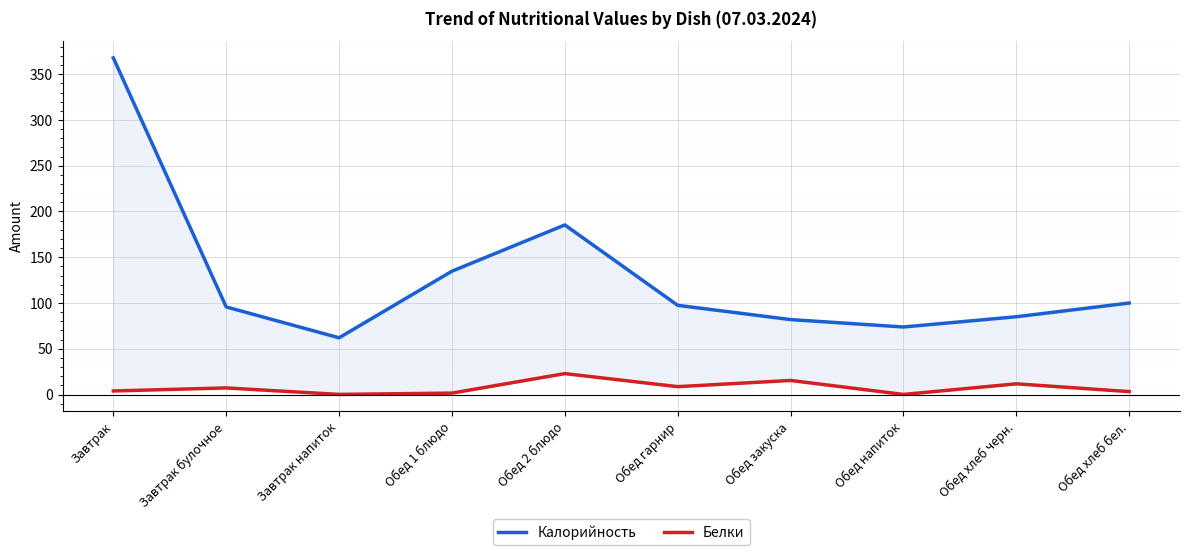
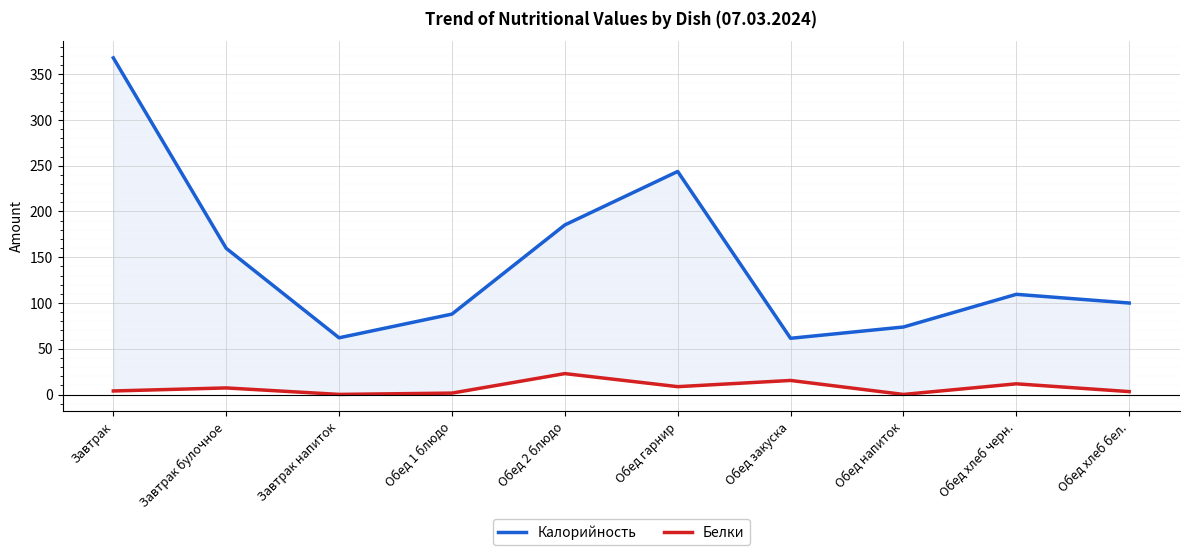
  {
    "Калорийность": {
      "Завтрак": 370,
-     "Завтрак булочное": 100,
+     "Завтрак булочное": 160,
      "Завтрак напиток": 60,
-     "Обед 1 блюдо": 130,
+     "Обед 1 блюдо": 90,
      "Обед 2 блюдо": 190,
-     "Обед гарнир": 100,
-     "Обед закуска": 80,
+     "Обед гарнир": 240,
+     "Обед закуска": 60,
      "Обед напиток": 70,
-     "Обед хлеб черн.": 90,
+     "Обед хлеб черн.": 110,
      "Обед хлеб бел.": 100
    },
    "Белки": {
      "Завтрак": 0,
      "Завтрак булочное": 10,
      "Завтрак напиток": 0,
      "Обед 1 блюдо": 0,
      "Обед 2 блюдо": 20,
      "Обед гарнир": 10,
      "Обед закуска": 20,
      "Обед напиток": 0,
      "Обед хлеб черн.": 10,
      "Обед хлеб бел.": 0
    }
  }
